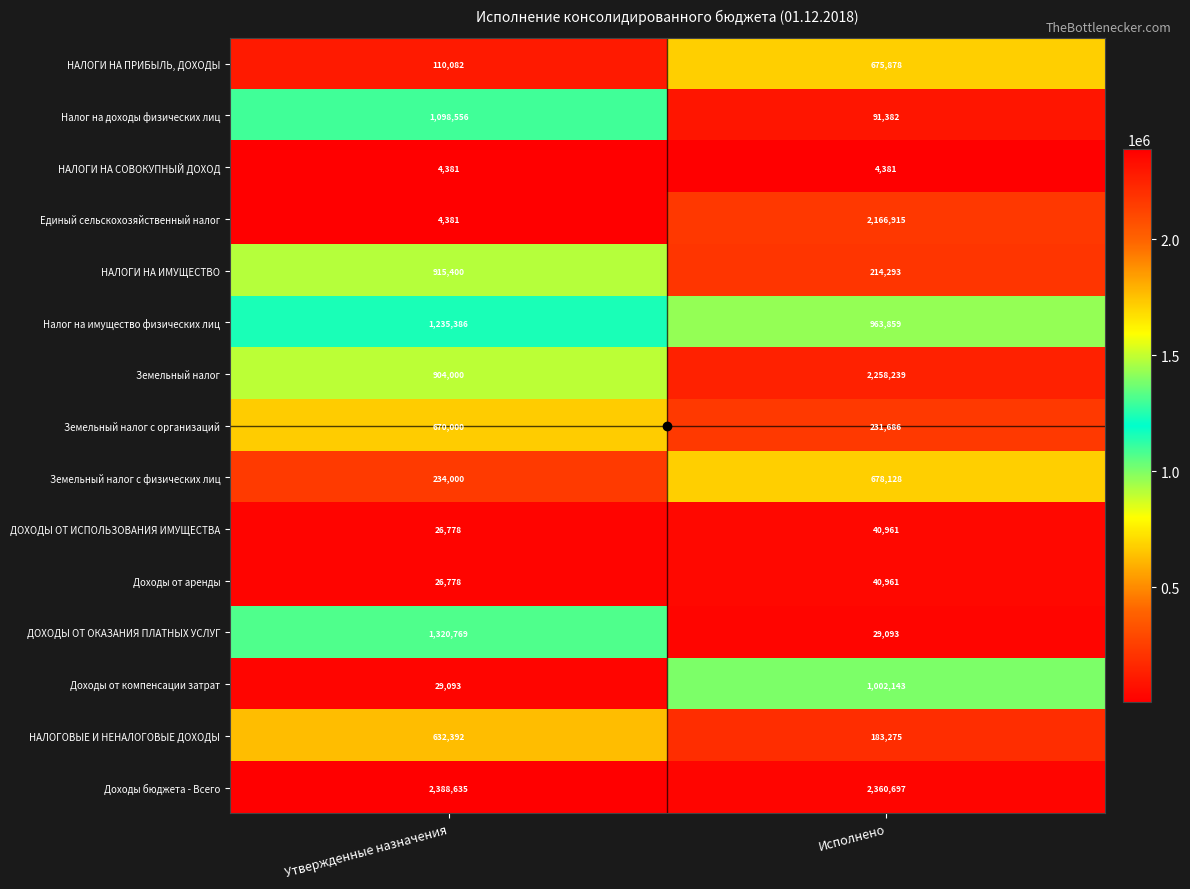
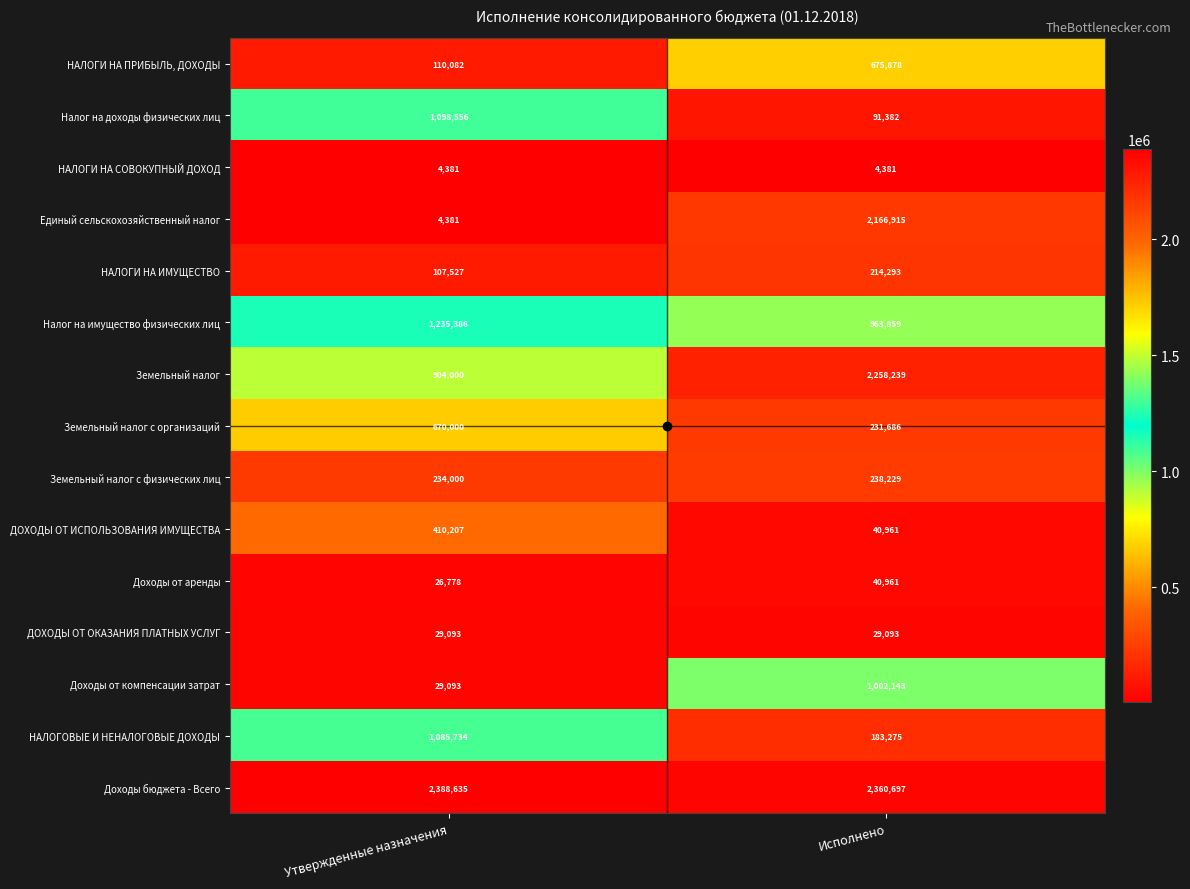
  {
    "НАЛОГИ НА ПРИБЫЛЬ, ДОХОДЫ": {
      "Утвержденные назначения": "110,082",
      "Исполнено": "675,878"
    },
    "Налог на доходы физических лиц": {
      "Утвержденные назначения": "1,098,556",
      "Исполнено": "91,382"
    },
    "НАЛОГИ НА СОВОКУПНЫЙ ДОХОД": {
      "Утвержденные назначения": "4,381",
      "Исполнено": "4,381"
    },
    "Единый сельскохозяйственный налог": {
      "Утвержденные назначения": "4,381",
      "Исполнено": "2,166,915"
    },
    "НАЛОГИ НА ИМУЩЕСТВО": {
-     "Утвержденные назначения": "915,400",
+     "Утвержденные назначения": "107,527",
      "Исполнено": "214,293"
    },
    "Налог на имущество физических лиц": {
      "Утвержденные назначения": "1,235,386",
      "Исполнено": "963,859"
    },
    "Земельный налог": {
      "Утвержденные назначения": "904,000",
      "Исполнено": "2,258,239"
    },
    "Земельный налог с организаций": {
      "Утвержденные назначения": "670,000",
      "Исполнено": "231,686"
    },
    "Земельный налог с физических лиц": {
      "Утвержденные назначения": "234,000",
-     "Исполнено": "678,128"
+     "Исполнено": "238,229"
    },
    "ДОХОДЫ ОТ ИСПОЛЬЗОВАНИЯ ИМУЩЕСТВА": {
-     "Утвержденные назначения": "26,778",
+     "Утвержденные назначения": "410,207",
      "Исполнено": "40,961"
    },
    "Доходы от аренды": {
      "Утвержденные назначения": "26,778",
      "Исполнено": "40,961"
    },
    "ДОХОДЫ ОТ ОКАЗАНИЯ ПЛАТНЫХ УСЛУГ": {
-     "Утвержденные назначения": "1,320,769",
+     "Утвержденные назначения": "29,093",
      "Исполнено": "29,093"
    },
    "Доходы от компенсации затрат": {
      "Утвержденные назначения": "29,093",
      "Исполнено": "1,002,143"
    },
    "НАЛОГОВЫЕ И НЕНАЛОГОВЫЕ ДОХОДЫ": {
-     "Утвержденные назначения": "632,392",
+     "Утвержденные назначения": "1,085,734",
      "Исполнено": "183,275"
    },
    "Доходы бюджета - Всего": {
      "Утвержденные назначения": "2,388,635",
      "Исполнено": "2,360,697"
    }
  }
